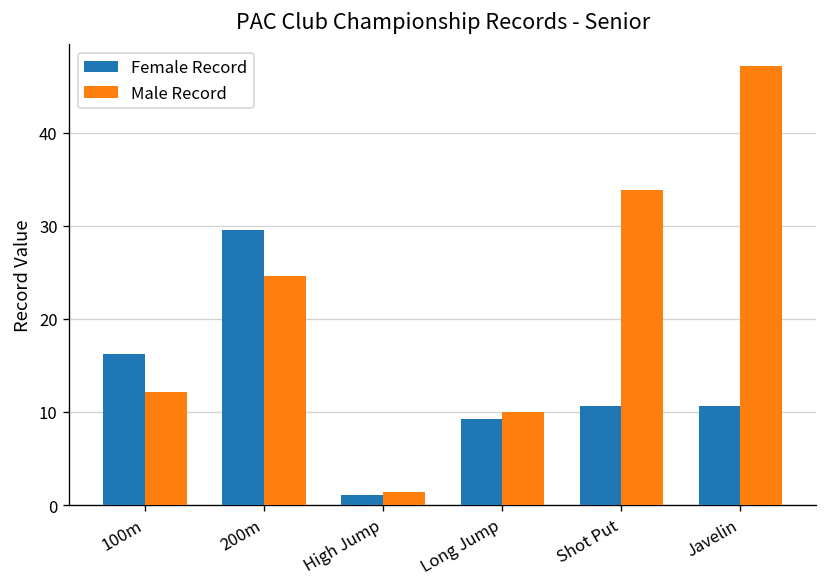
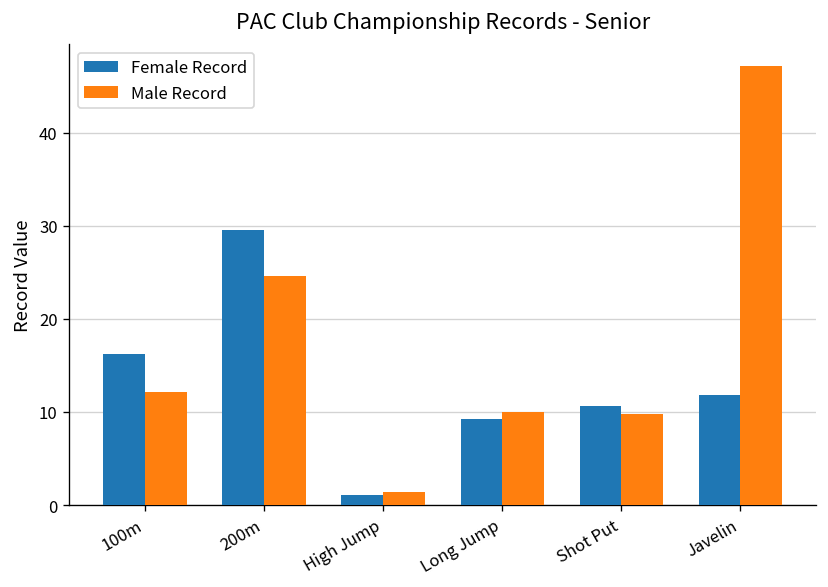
  {
    "Female Record": {
      "100m": 16,
      "200m": 29,
      "High Jump": 1,
      "Long Jump": 9,
      "Shot Put": 11,
-     "Javelin": 11
+     "Javelin": 12
    },
    "Male Record": {
      "100m": 12,
      "200m": 25,
      "High Jump": 1,
      "Long Jump": 10,
-     "Shot Put": 34,
+     "Shot Put": 10,
      "Javelin": 47
    }
  }
